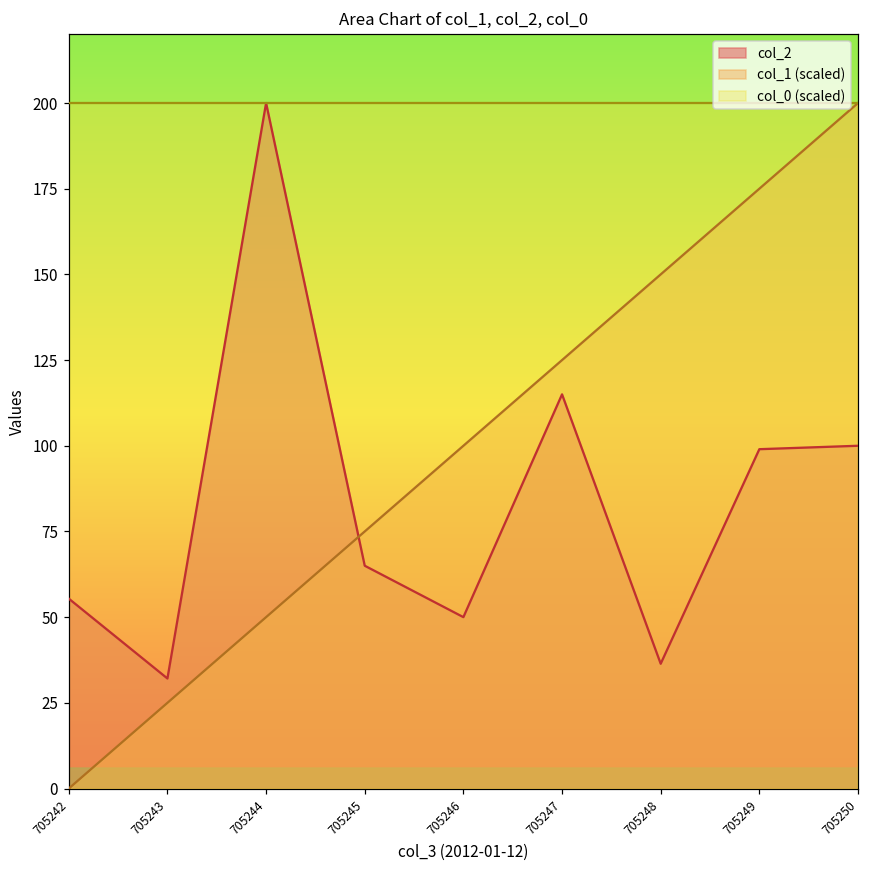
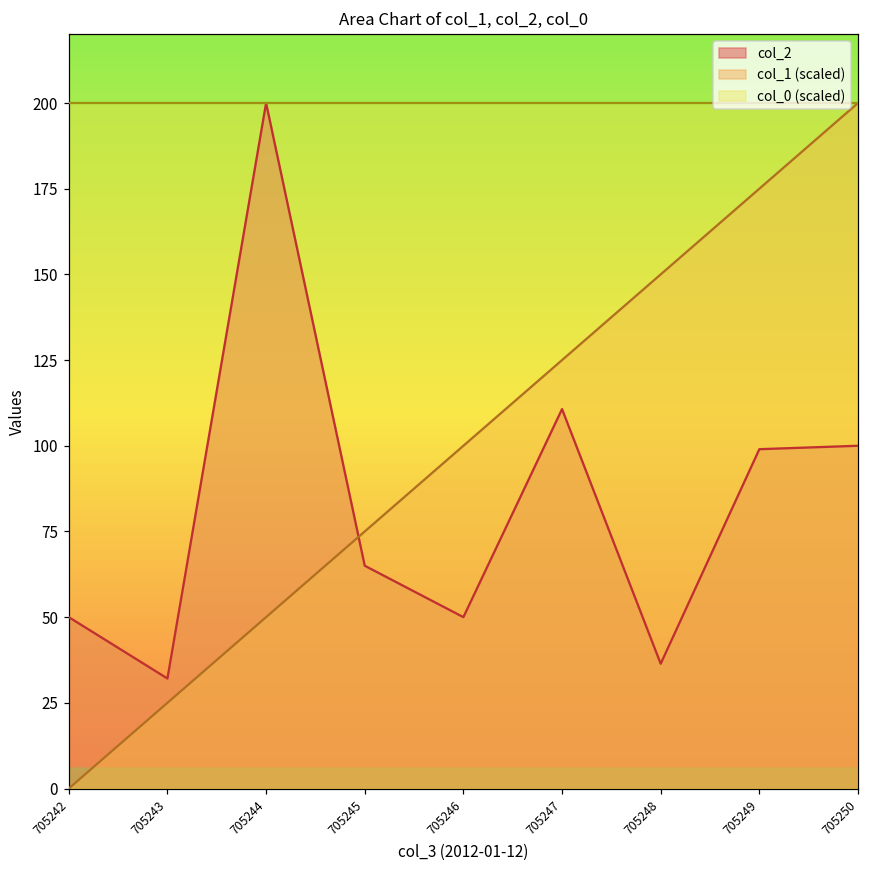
  {
    "col_2": {
-     "705242": 55,
+     "705242": 50,
      "705243": 32,
      "705245": 65,
      "705246": 50,
-     "705247": 115,
+     "705247": 111,
      "705248": 36,
      "705249": 99,
      "705250": 100
    }
  }
